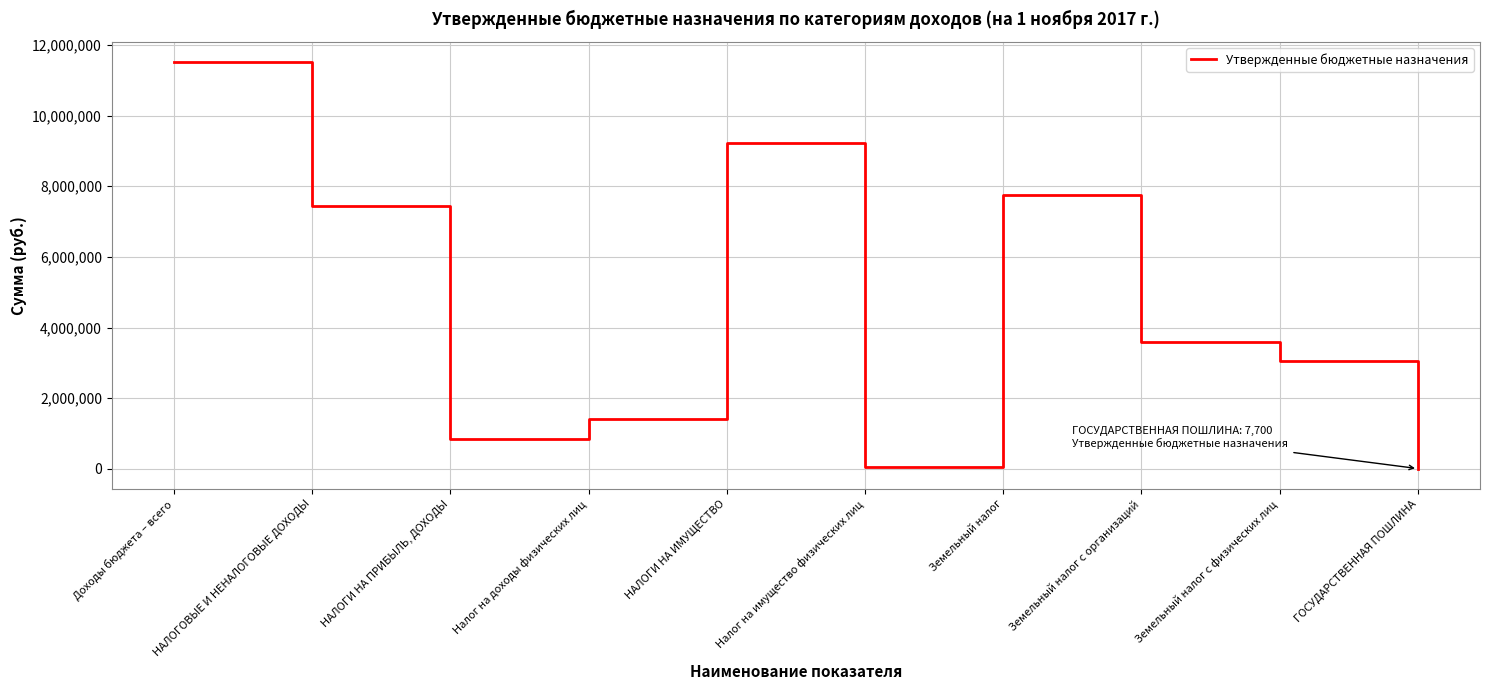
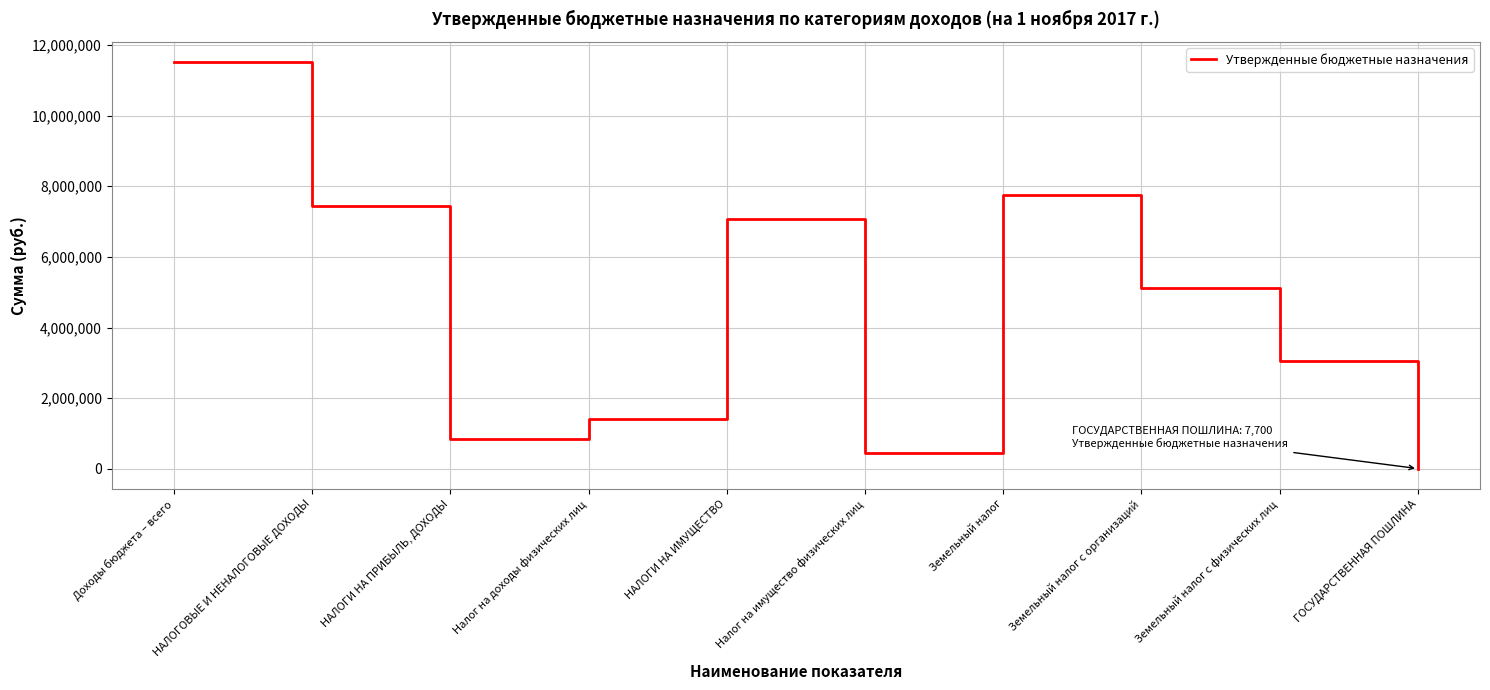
  {
    "Доходы бюджета – всего": "11,500,000",
    "НАЛОГОВЫЕ И НЕНАЛОГОВЫЕ ДОХОДЫ": "7,400,000",
    "НАЛОГИ НА ПРИБЫЛЬ, ДОХОДЫ": "800,000",
    "Налог на доходы физических лиц": "1,400,000",
-   "НАЛОГИ НА ИМУЩЕСТВО": "9,200,000",
-   "Налог на имущество физических лиц": "100,000",
+   "НАЛОГИ НА ИМУЩЕСТВО": "7,100,000",
+   "Налог на имущество физических лиц": "400,000",
    "Земельный налог": "7,700,000",
-   "Земельный налог с организаций": "3,600,000",
+   "Земельный налог с организаций": "5,100,000",
    "Земельный налог с физических лиц": "3,000,000"
  }
